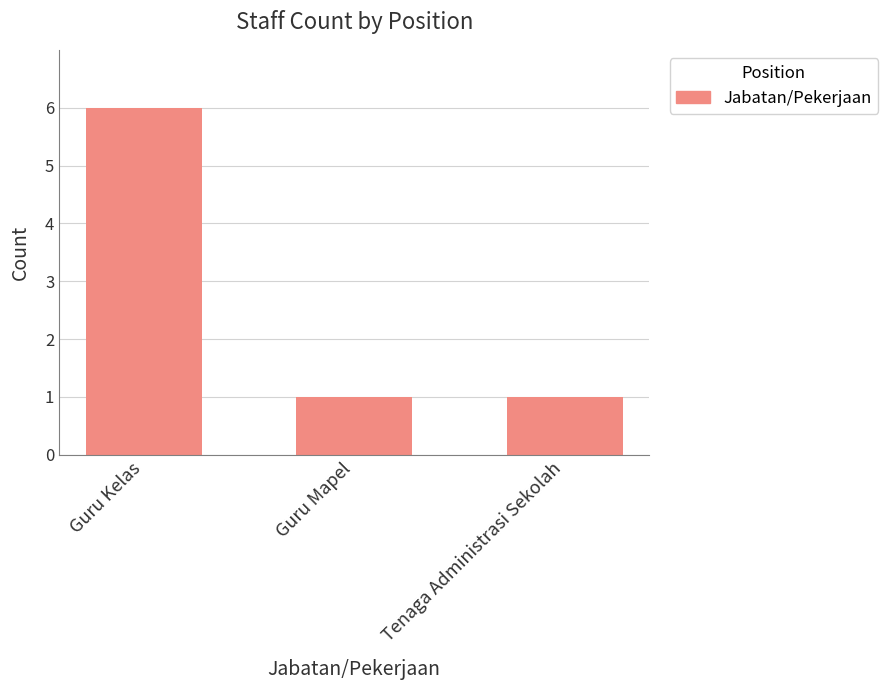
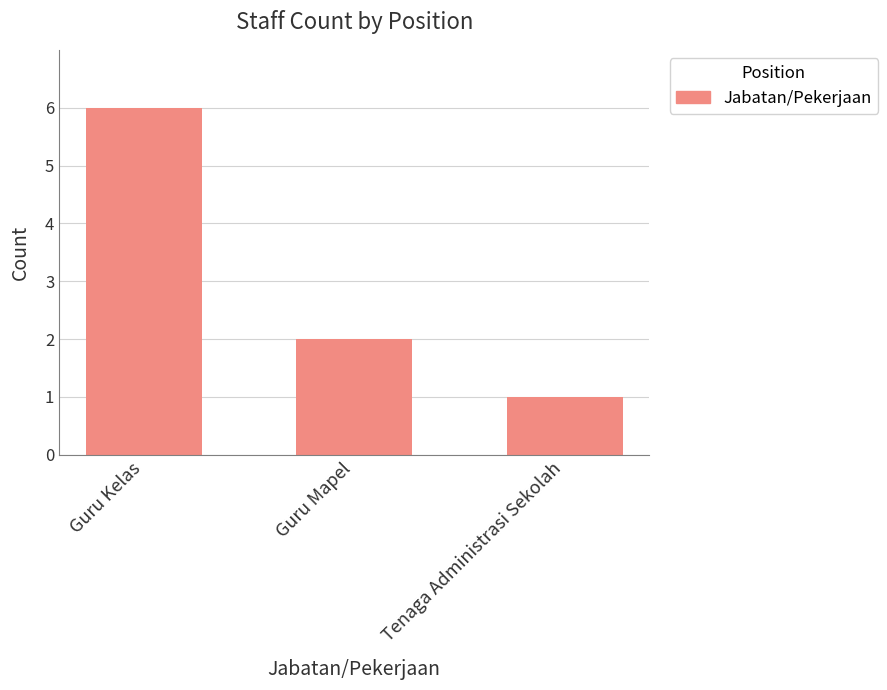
  {
    "Guru Kelas": 6,
-   "Guru Mapel": 1,
+   "Guru Mapel": 2,
    "Tenaga Administrasi Sekolah": 1
  }
